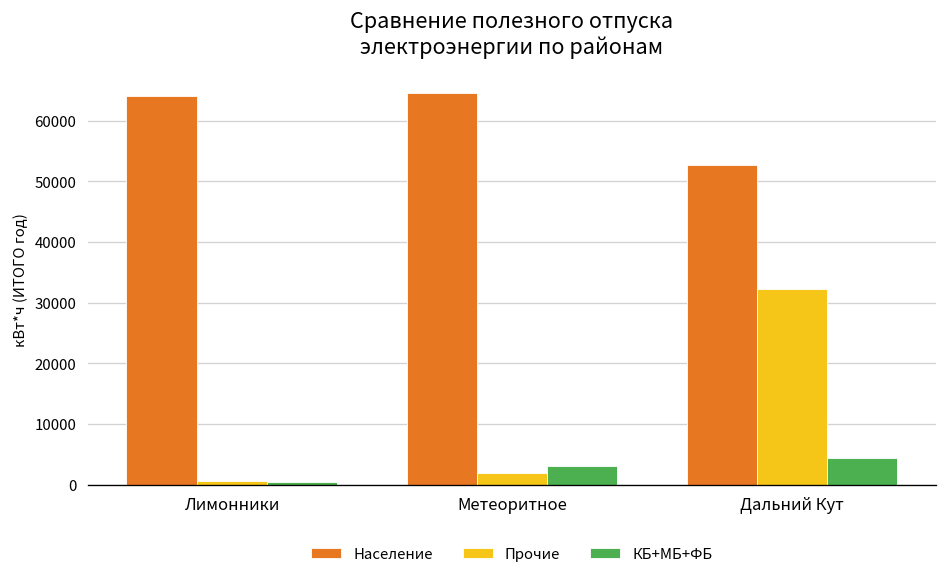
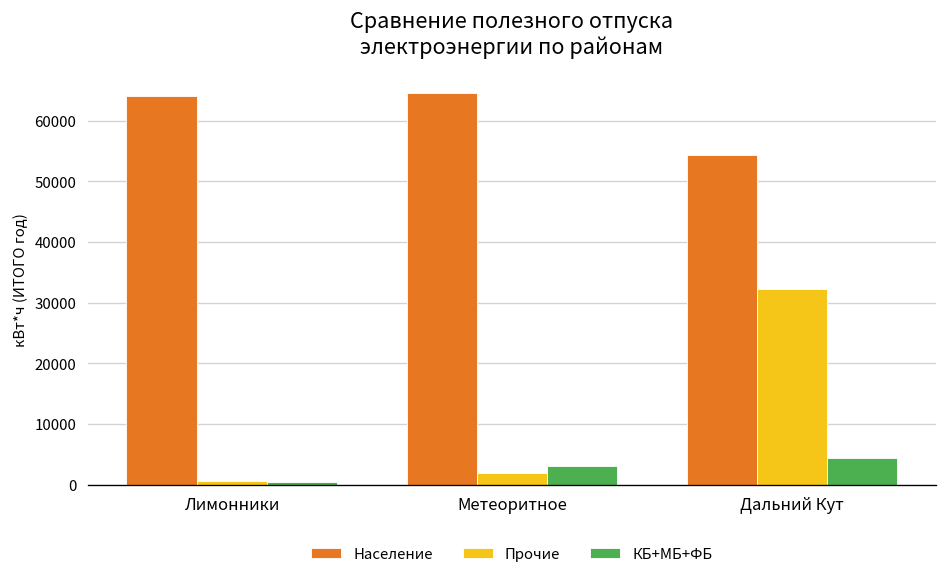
  {
    "Население": {
      "Лимонники": 64000,
      "Метеоритное": 65000,
-     "Дальний Кут": 53000
+     "Дальний Кут": 54000
    },
    "Прочие": {
      "Лимонники": 1000,
      "Метеоритное": 2000,
      "Дальний Кут": 32000
    },
    "КБ+МБ+ФБ": {
      "Метеоритное": 3000,
      "Дальний Кут": 4000
    }
  }
